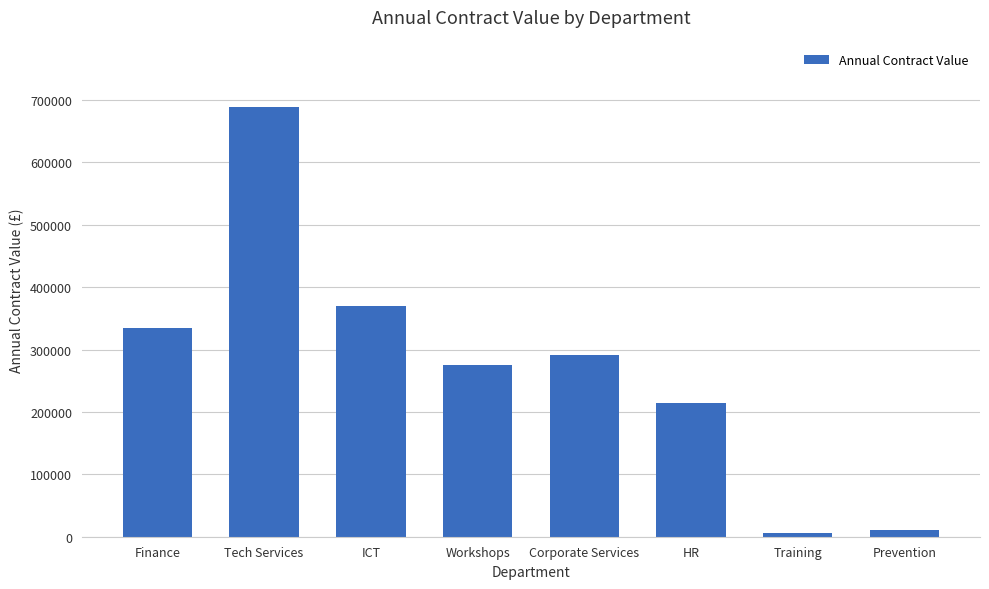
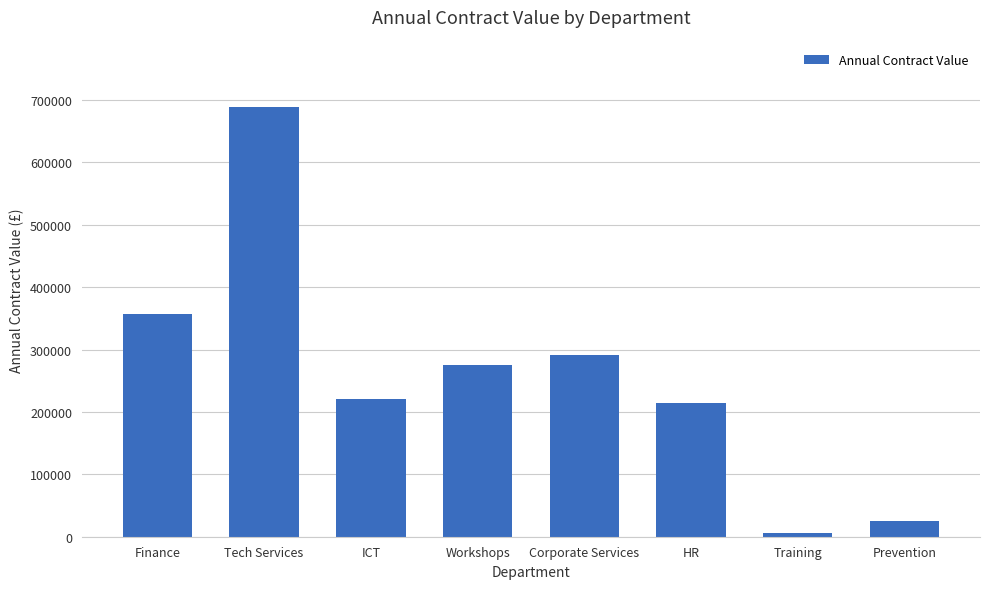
  {
-   "Finance": 340000,
+   "Finance": 360000,
    "Tech Services": 690000,
-   "ICT": 370000,
+   "ICT": 220000,
    "Workshops": 270000,
    "Corporate Services": 290000,
    "HR": 210000,
    "Training": 10000,
-   "Prevention": 10000
+   "Prevention": 30000
  }
